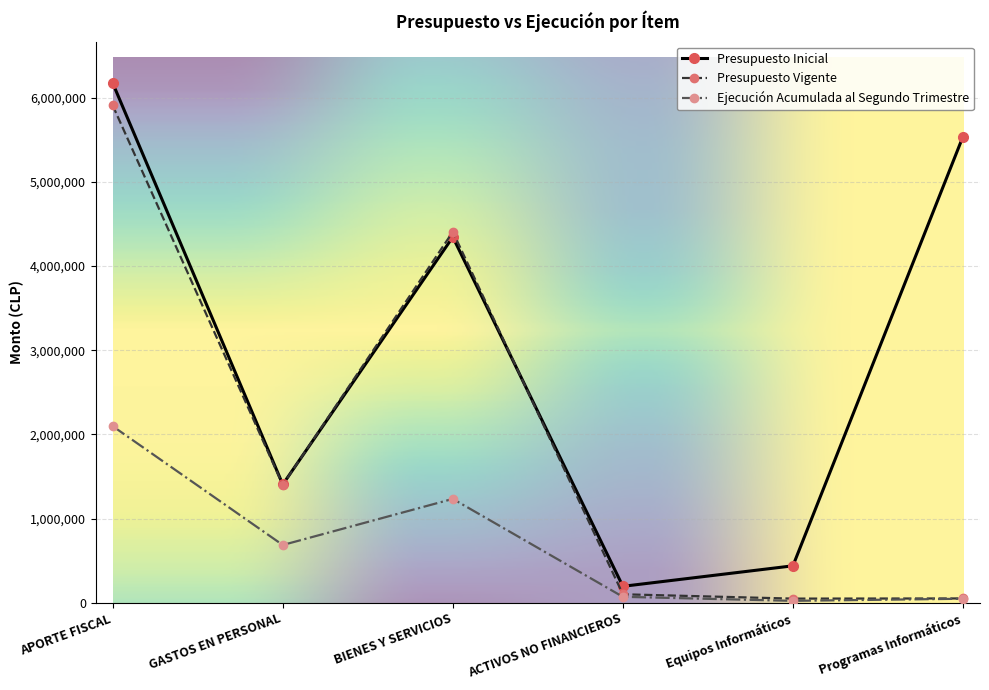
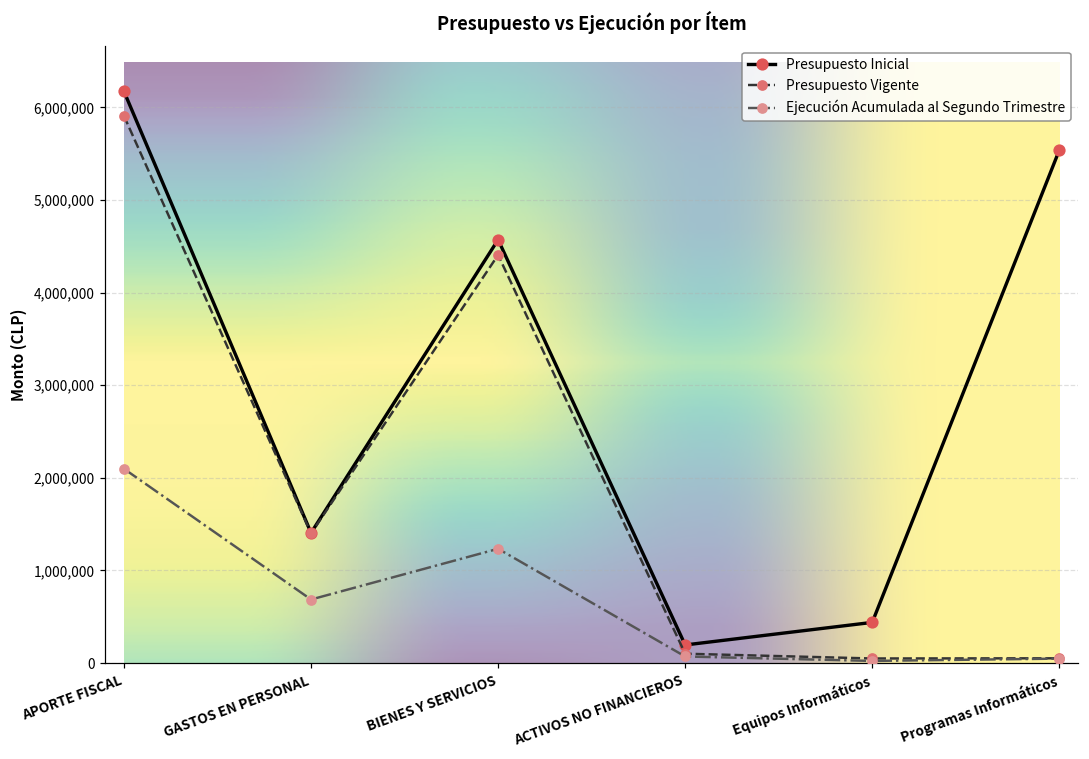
  {
    "Presupuesto Inicial": {
      "APORTE FISCAL": "6,200,000",
-     "BIENES Y SERVICIOS": "4,300,000",
+     "BIENES Y SERVICIOS": "4,600,000",
      "ACTIVOS NO FINANCIEROS": "200,000",
      "Equipos Informáticos": "400,000",
      "Programas Informáticos": "5,500,000"
    }
  }
